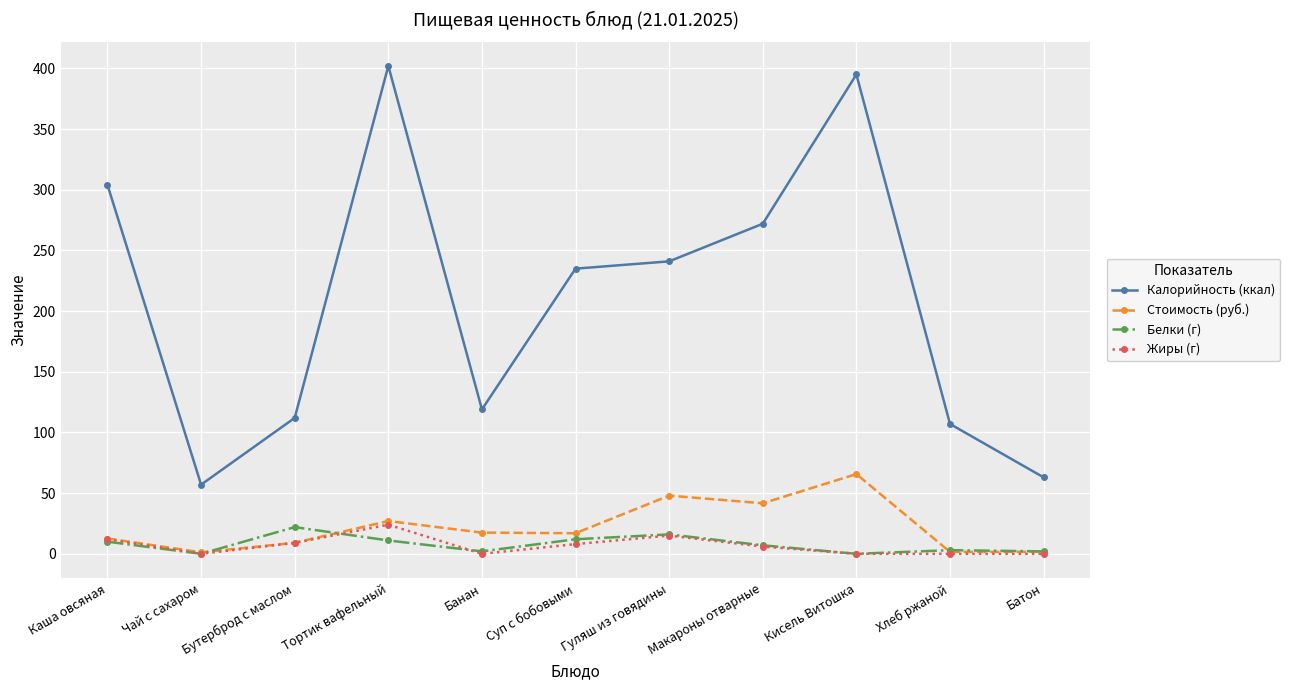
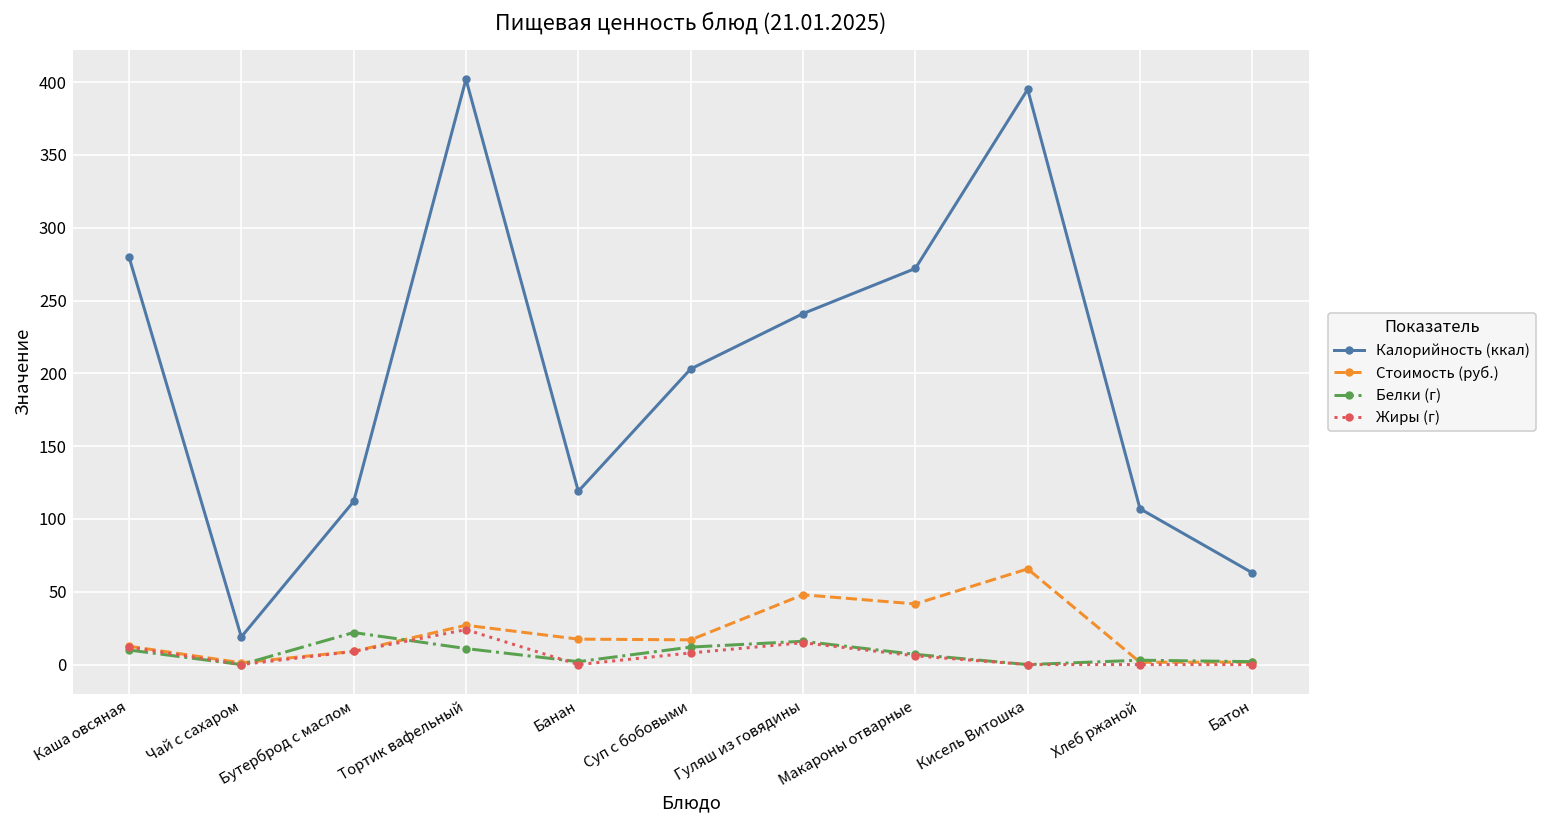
  {
    "Калорийность (ккал)": {
-     "Каша овсяная": 304,
-     "Чай с сахаром": 57,
+     "Каша овсяная": 280,
+     "Чай с сахаром": 19,
      "Бутерброд с маслом": 112,
      "Тортик вафельный": 402,
      "Банан": 119,
-     "Суп с бобовыми": 235,
+     "Суп с бобовыми": 203,
      "Гуляш из говядины": 241,
      "Макароны отварные": 272,
      "Кисель Витошка": 395,
      "Хлеб ржаной": 107,
      "Батон": 63
    },
    "Стоимость (руб.)": {
      "Тортик вафельный": 27,
      "Банан": 17,
      "Суп с бобовыми": 17,
      "Гуляш из говядины": 48,
      "Макароны отварные": 42,
      "Кисель Витошка": 66
    },
    "Белки (г)": {
      "Бутерброд с маслом": 22,
      "Тортик вафельный": 11,
      "Суп с бобовыми": 12
    },
    "Жиры (г)": {
      "Тортик вафельный": 24,
      "Суп с бобовыми": 8
    }
  }
